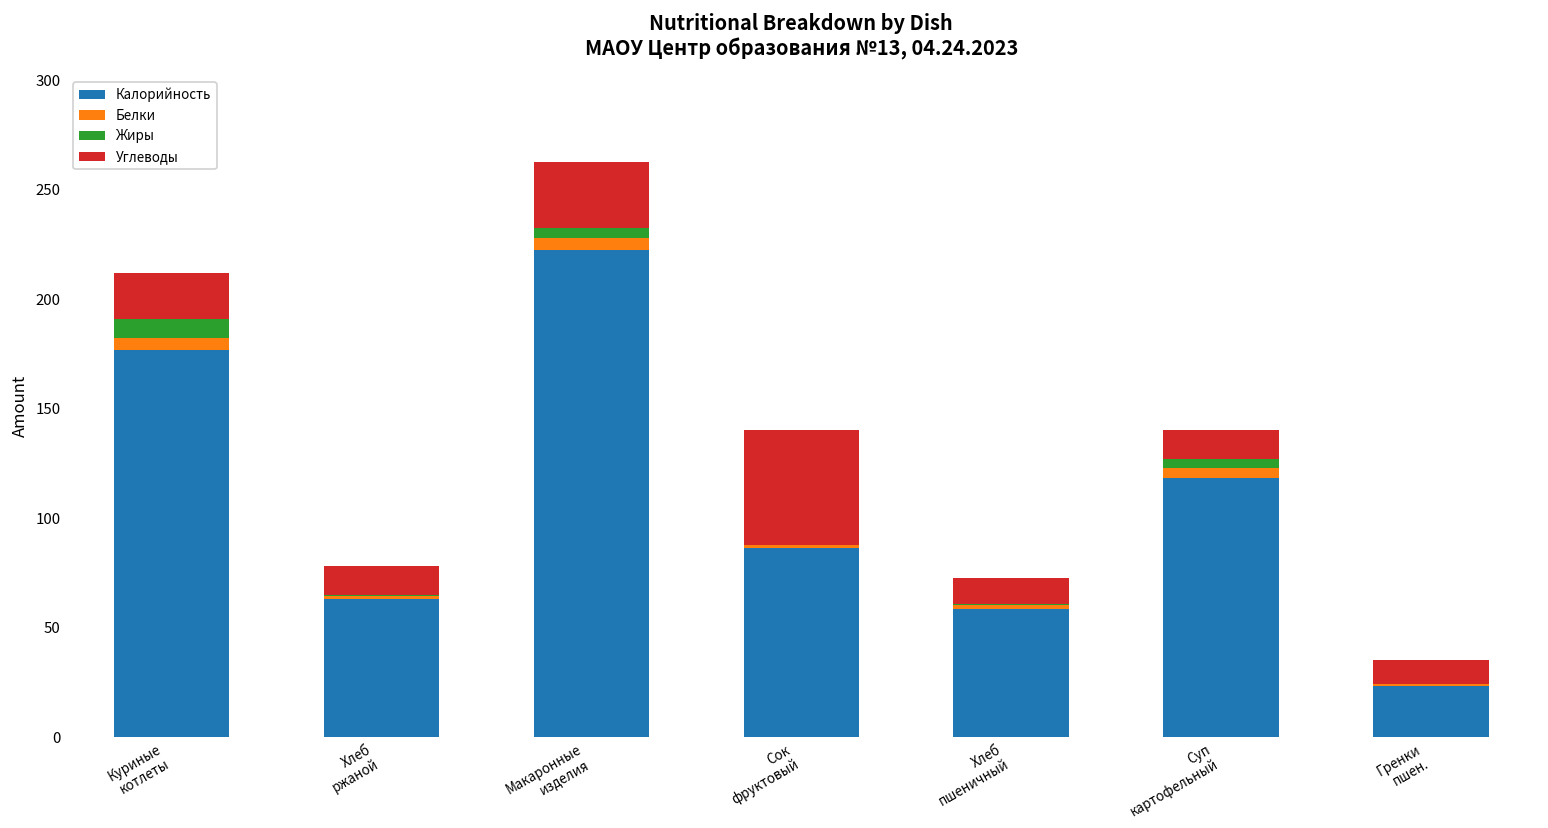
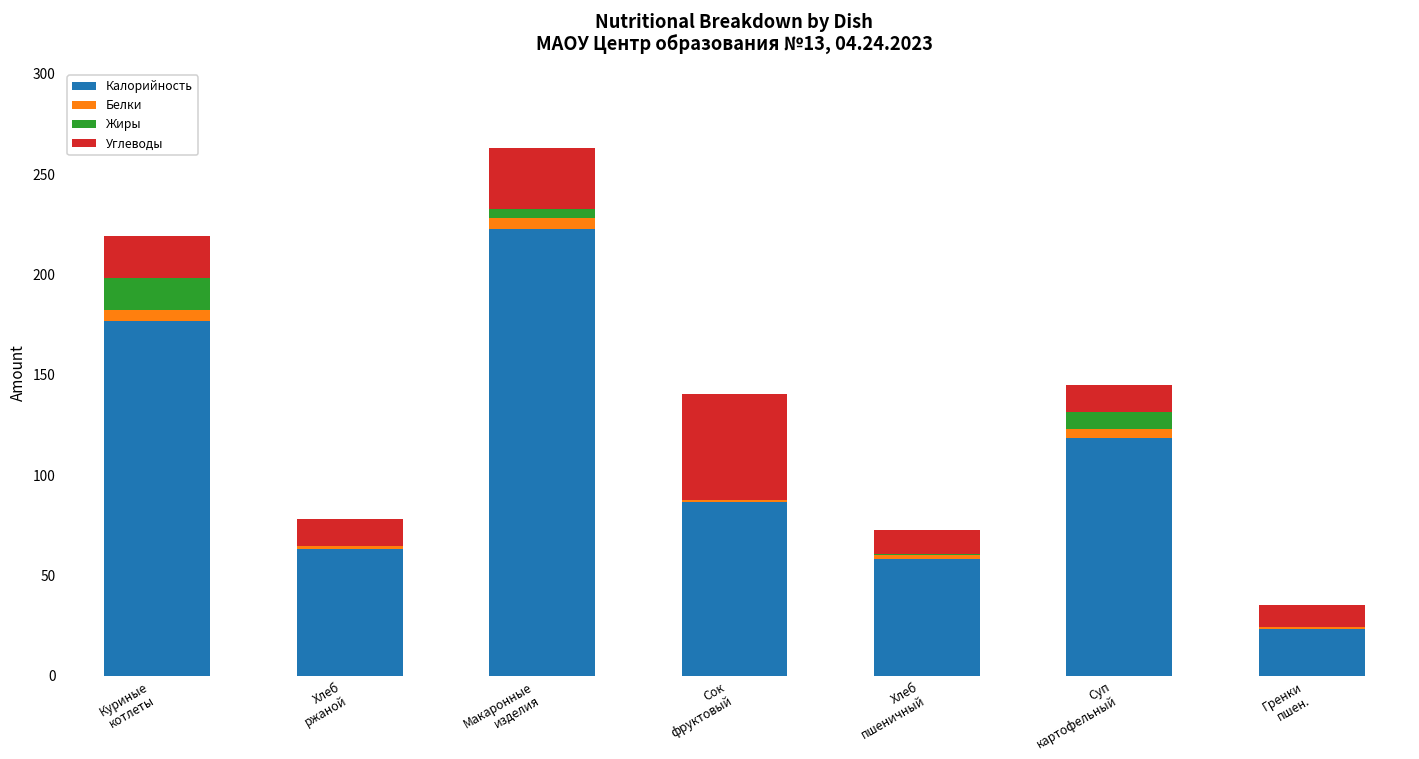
  {
    "Калорийность": {
      "Куриные котлеты": 177,
      "Хлеб ржаной": 63,
      "Макаронные изделия": 223,
      "Сок фруктовый": 87,
      "Хлеб пшеничный": 58,
      "Суп картофельный": 119,
      "Гренки пшен.": 24
    },
    "Белки": {
      "Куриные котлеты": 5,
      "Хлеб ржаной": 2,
      "Макаронные изделия": 5,
      "Хлеб пшеничный": 2,
      "Суп картофельный": 4
    },
    "Жиры": {
-     "Куриные котлеты": 9,
+     "Куриные котлеты": 16,
      "Макаронные изделия": 5,
-     "Суп картофельный": 4
+     "Суп картофельный": 9
    },
    "Углеводы": {
      "Куриные котлеты": 21,
      "Хлеб ржаной": 13,
      "Макаронные изделия": 30,
      "Сок фруктовый": 53,
      "Хлеб пшеничный": 12,
      "Суп картофельный": 13,
      "Гренки пшен.": 11
    }
  }
